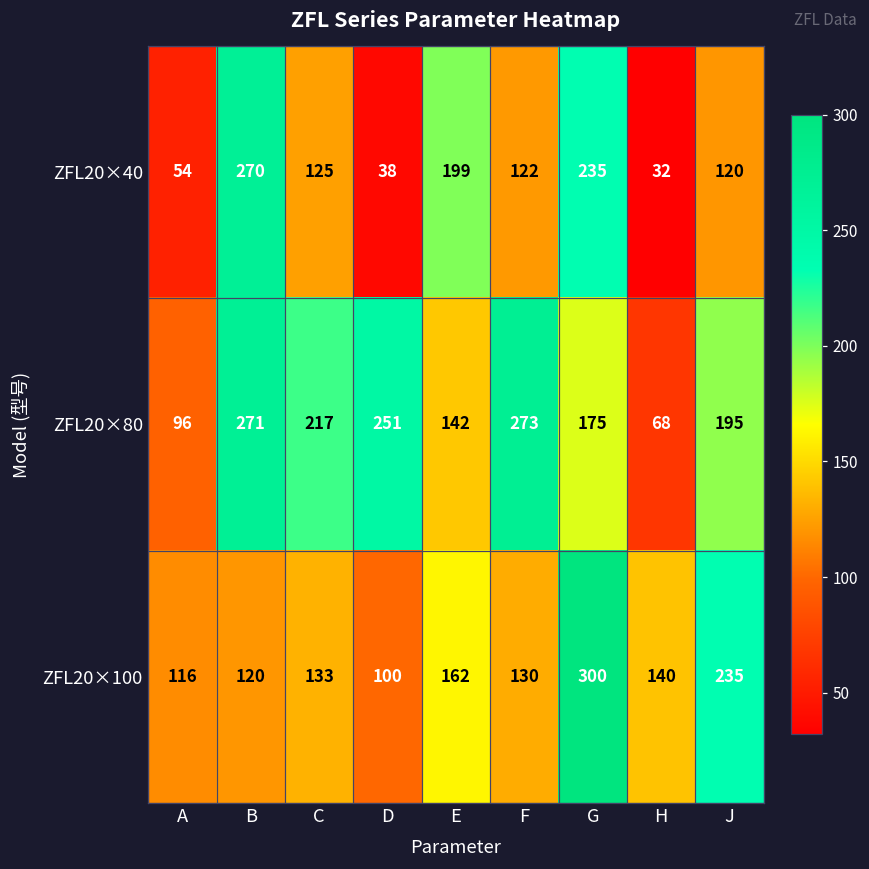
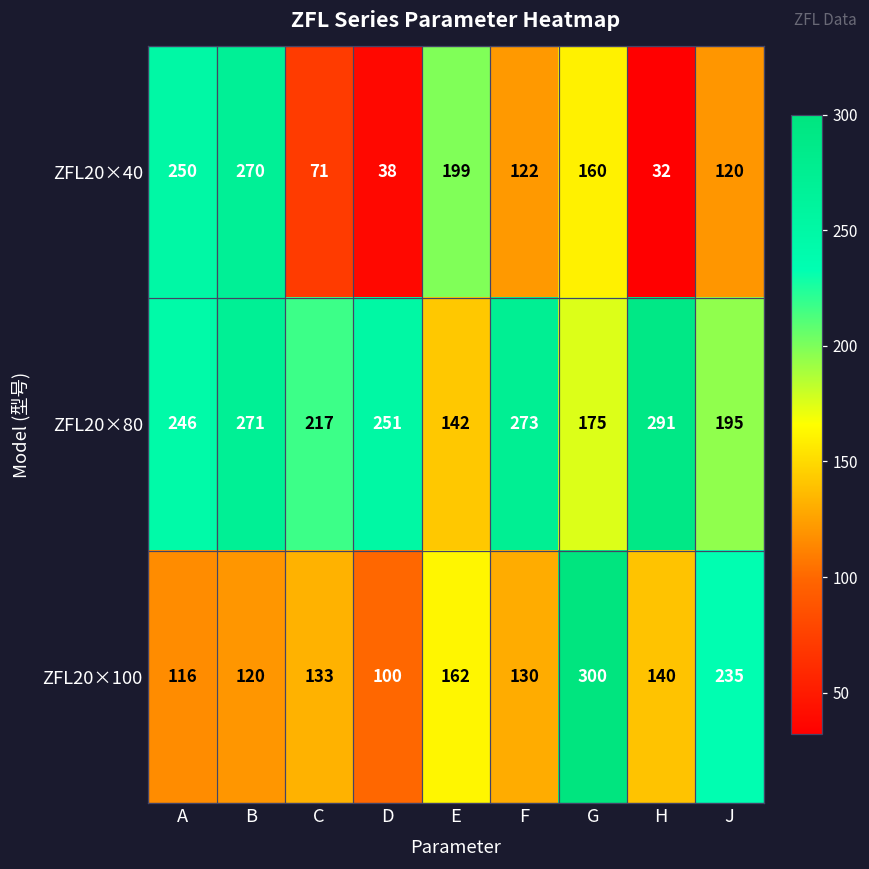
  {
    "ZFL20×40": {
-     "A": 54,
+     "A": 250,
      "B": 270,
-     "C": 125,
+     "C": 71,
      "D": 38,
      "E": 199,
      "F": 122,
-     "G": 235,
+     "G": 160,
      "H": 32,
      "J": 120
    },
    "ZFL20×80": {
-     "A": 96,
+     "A": 246,
      "B": 271,
      "C": 217,
      "D": 251,
      "E": 142,
      "F": 273,
      "G": 175,
-     "H": 68,
+     "H": 291,
      "J": 195
    },
    "ZFL20×100": {
      "A": 116,
      "B": 120,
      "C": 133,
      "D": 100,
      "E": 162,
      "F": 130,
      "G": 300,
      "H": 140,
      "J": 235
    }
  }
